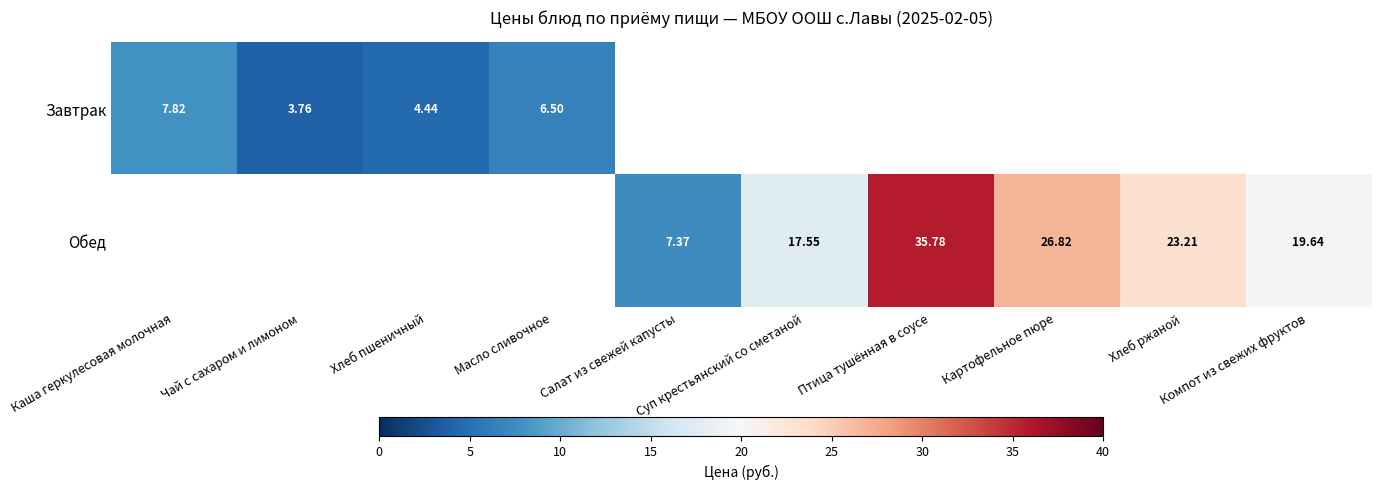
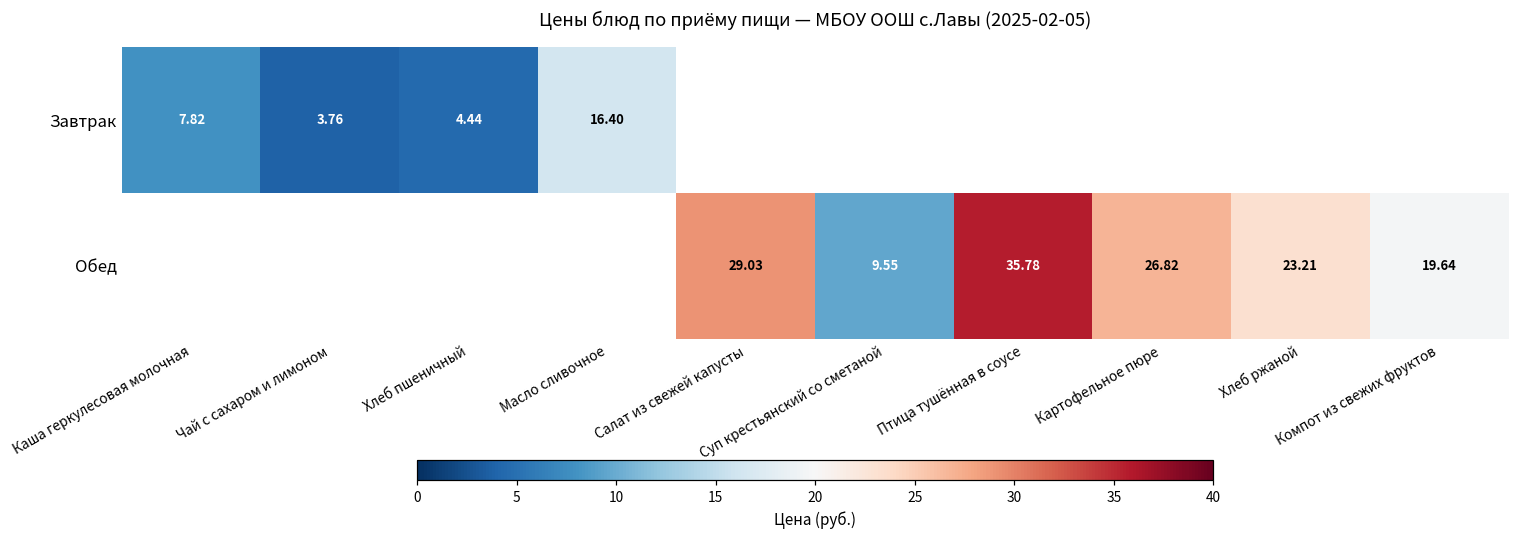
  {
    "Завтрак": {
      "Каша геркулесовая молочная": 7.82,
      "Чай с сахаром и лимоном": 3.76,
      "Хлеб пшеничный": 4.44,
-     "Масло сливочное": 6.50
+     "Масло сливочное": 16.40
    },
    "Обед": {
-     "Салат из свежей капусты": 7.37,
-     "Суп крестьянский со сметаной": 17.55,
+     "Салат из свежей капусты": 29.03,
+     "Суп крестьянский со сметаной": 9.55,
      "Птица тушённая в соусе": 35.78,
      "Картофельное пюре": 26.82,
      "Хлеб ржаной": 23.21,
      "Компот из свежих фруктов": 19.64
    }
  }
